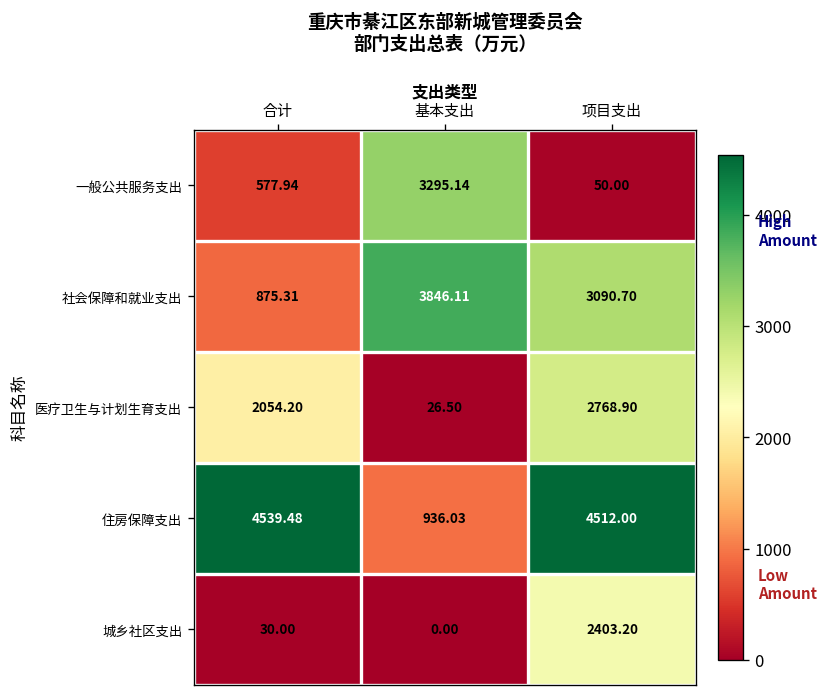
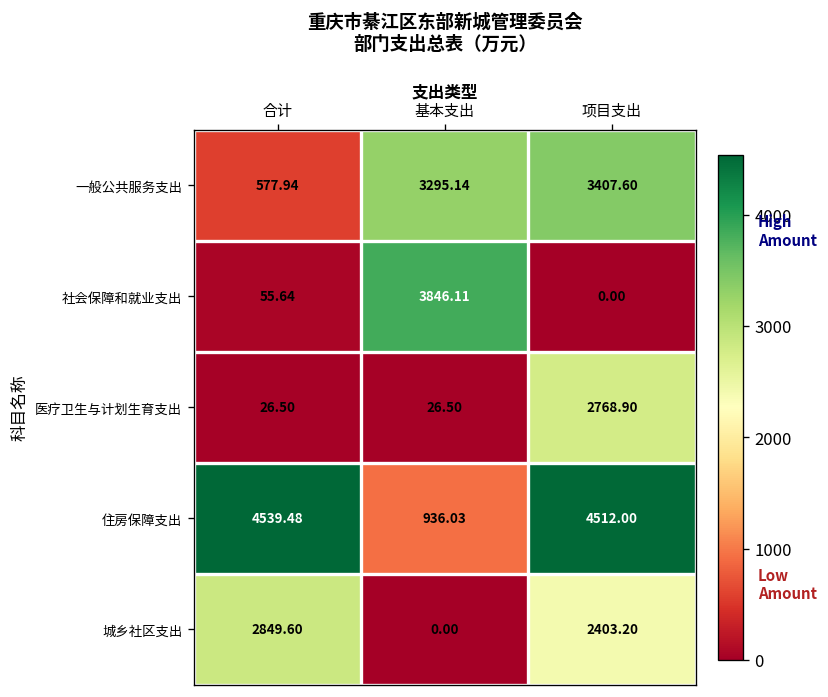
  {
    "一般公共服务支出": {
      "合计": 577.94,
      "基本支出": 3295.14,
-     "项目支出": 50.00
+     "项目支出": 3407.60
    },
    "社会保障和就业支出": {
-     "合计": 875.31,
+     "合计": 55.64,
      "基本支出": 3846.11,
-     "项目支出": 3090.70
+     "项目支出": 0.00
    },
    "医疗卫生与计划生育支出": {
-     "合计": 2054.20,
+     "合计": 26.50,
      "基本支出": 26.50,
      "项目支出": 2768.90
    },
    "住房保障支出": {
      "合计": 4539.48,
      "基本支出": 936.03,
      "项目支出": 4512.00
    },
    "城乡社区支出": {
-     "合计": 30.00,
+     "合计": 2849.60,
      "基本支出": 0.00,
      "项目支出": 2403.20
    }
  }
